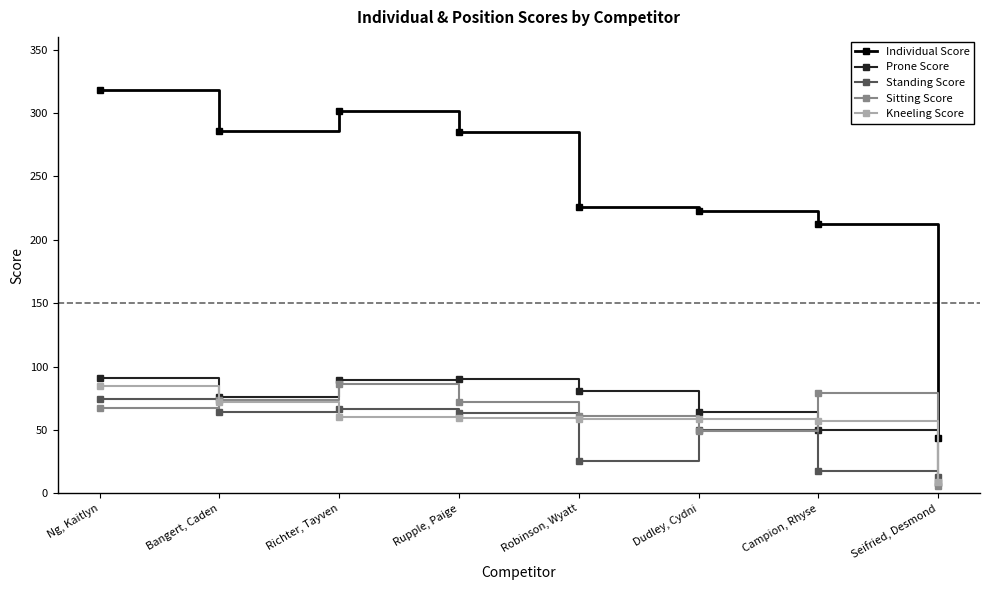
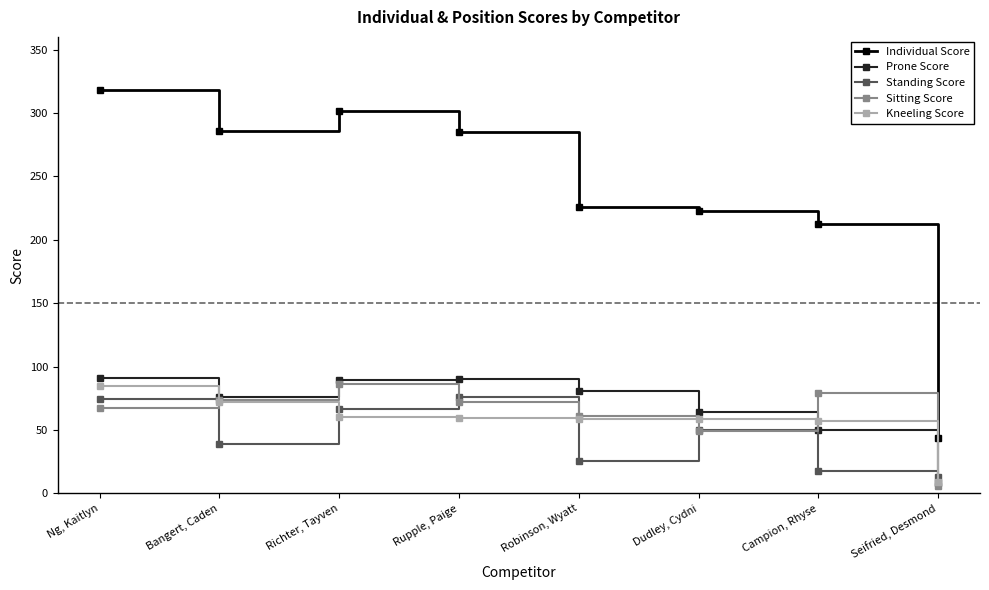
  {
    "Standing Score": {
      "Ng, Kaitlyn": 74,
-     "Bangert, Caden": 65,
+     "Bangert, Caden": 39,
      "Richter, Tayven": 66,
-     "Rupple, Paige": 64,
+     "Rupple, Paige": 76,
      "Robinson, Wyatt": 25,
      "Campion, Rhyse": 18,
      "Seifried, Desmond": 13
    }
  }
